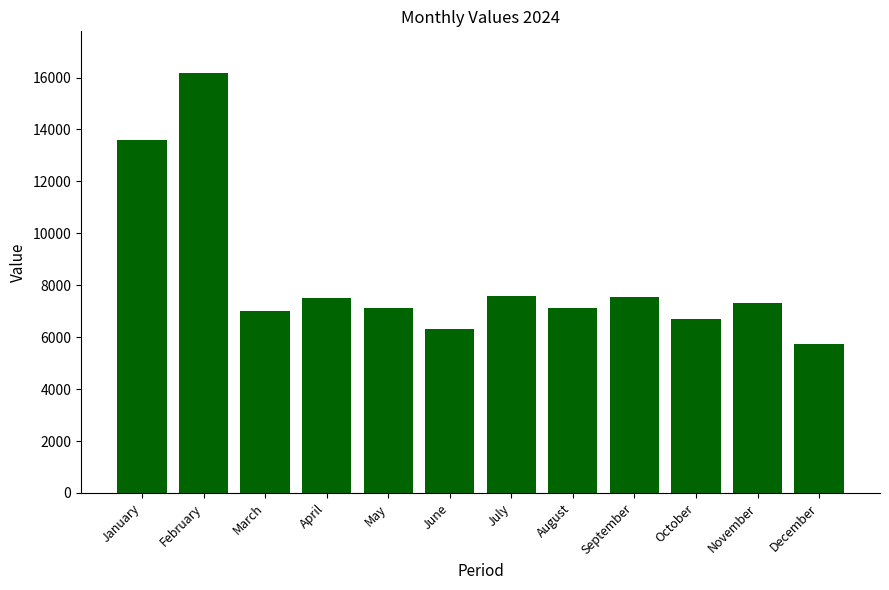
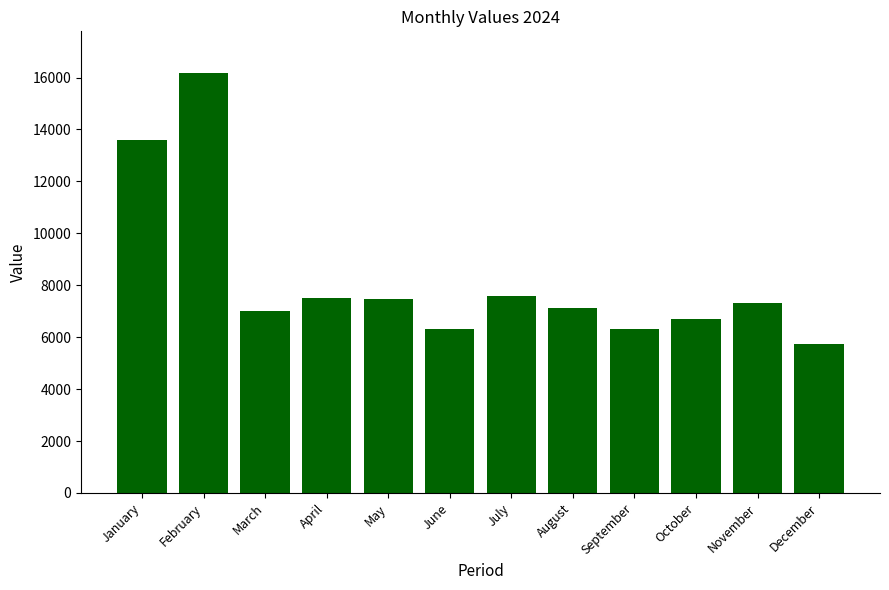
  {
    "January": 13600,
    "February": 16200,
    "March": 7000,
    "April": 7500,
-   "May": 7100,
+   "May": 7500,
    "June": 6300,
    "July": 7600,
    "August": 7100,
-   "September": 7500,
+   "September": 6300,
    "October": 6700,
    "November": 7300,
    "December": 5700
  }
